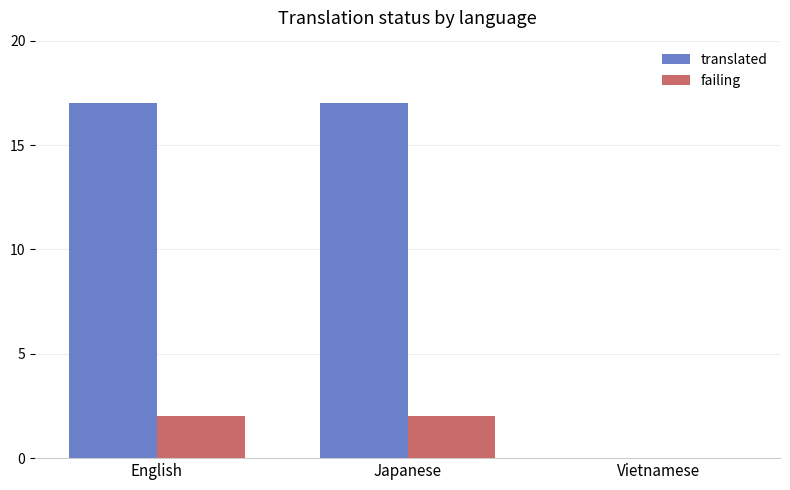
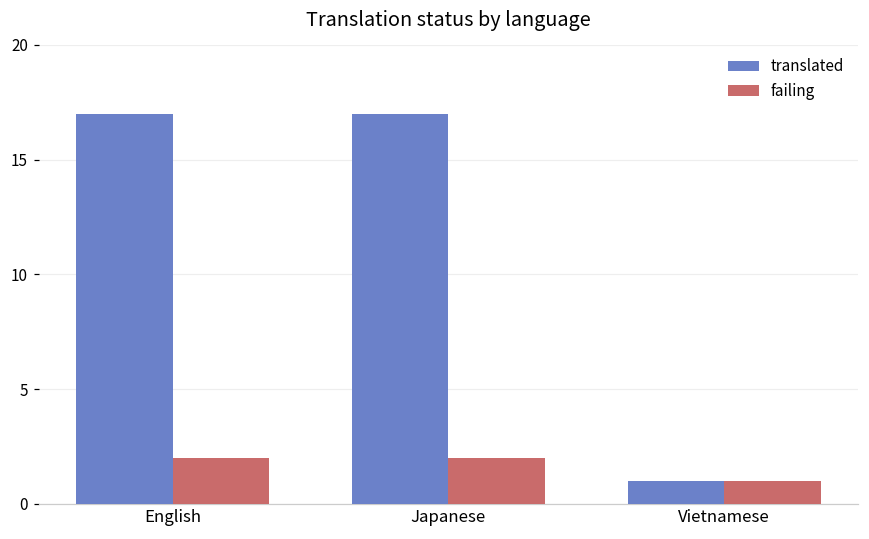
  {
    "translated": {
      "English": 17,
      "Japanese": 17,
-     "Vietnamese": 0
+     "Vietnamese": 1
    },
    "failing": {
      "English": 2,
      "Japanese": 2,
-     "Vietnamese": 0
+     "Vietnamese": 1
    }
  }
